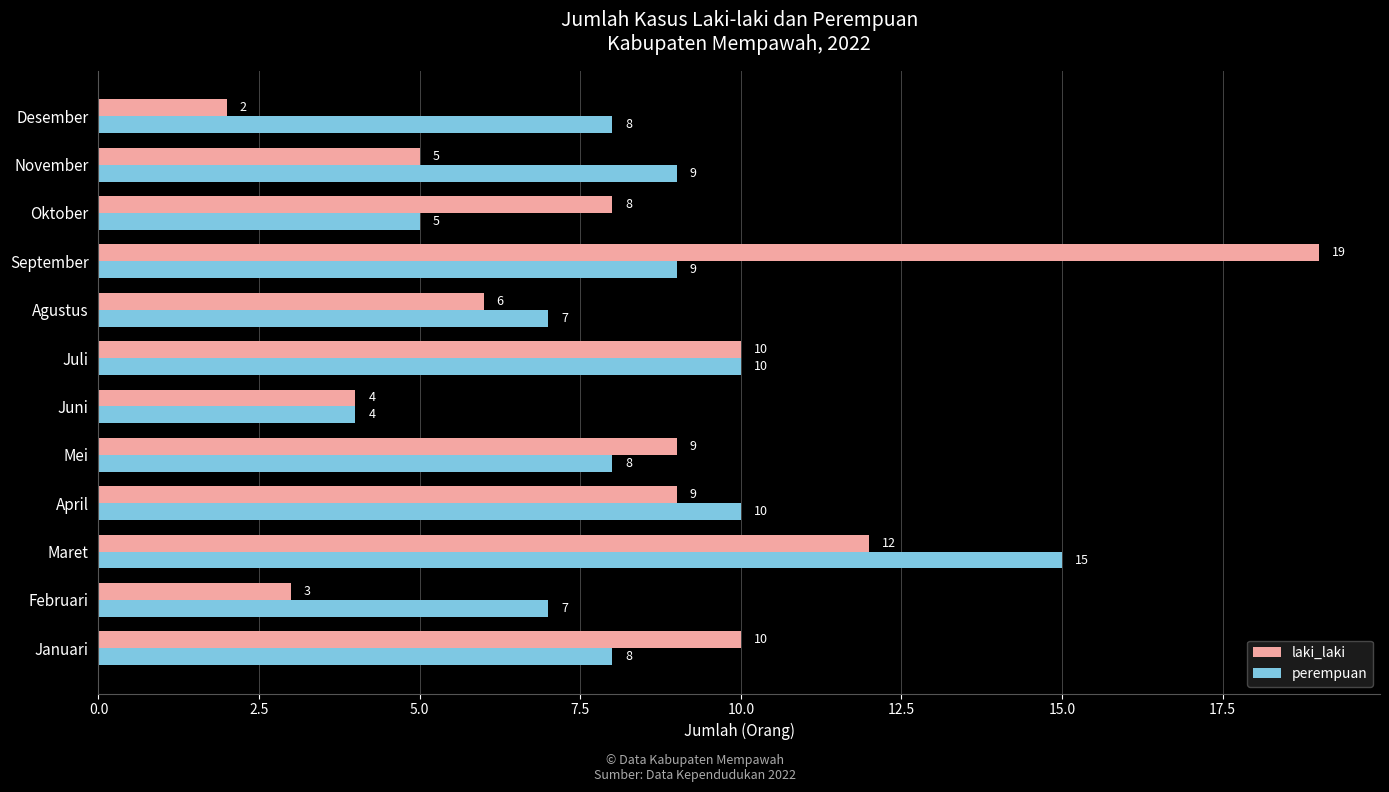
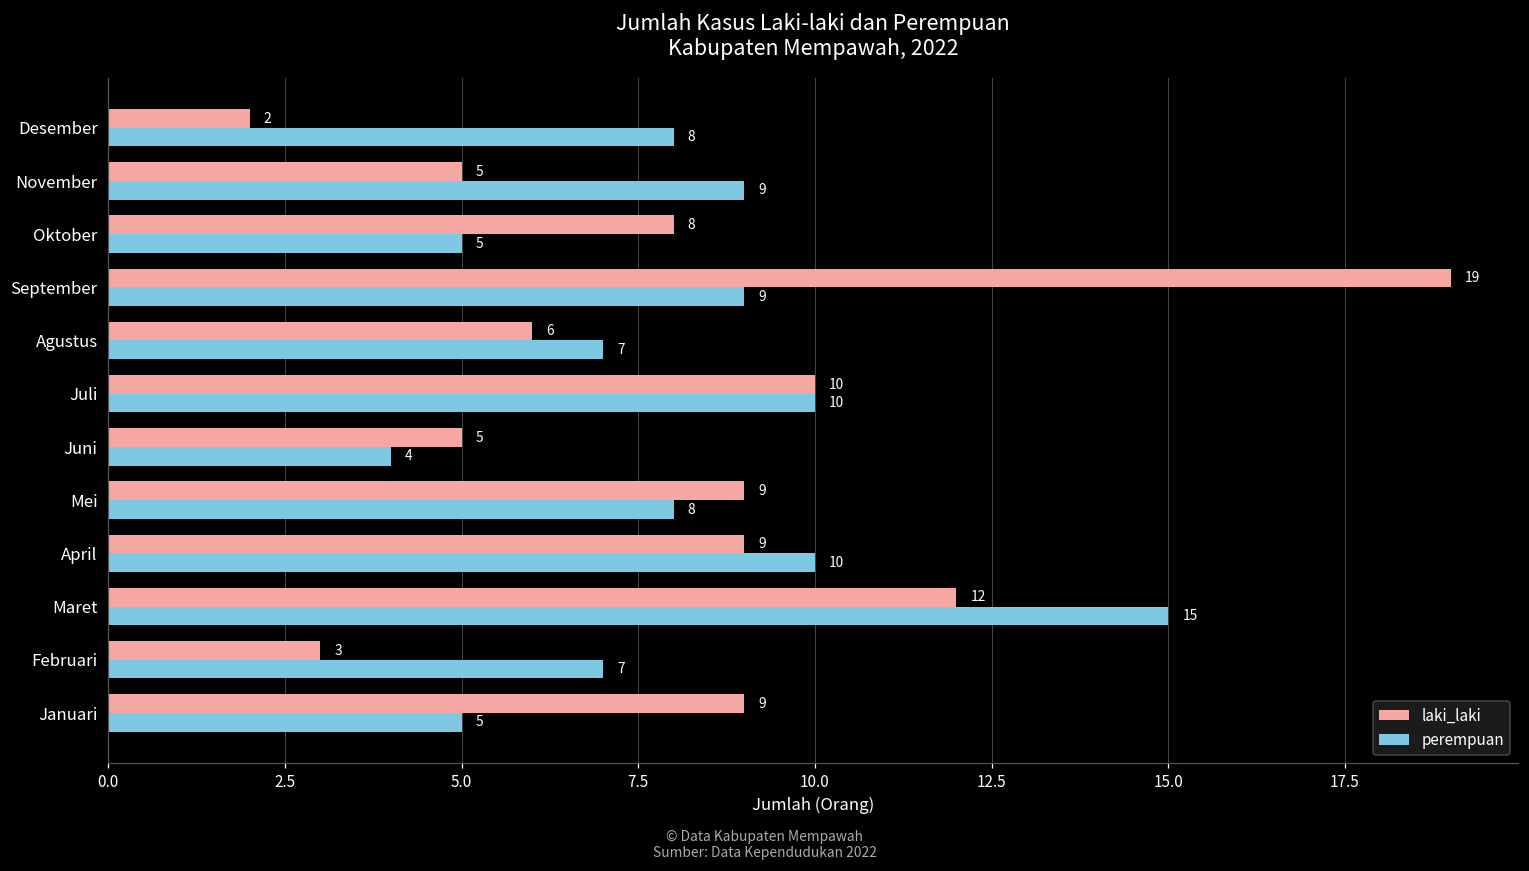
  {
    "laki_laki": {
      "Desember": 2,
      "November": 5,
      "Oktober": 8,
      "September": 19,
      "Agustus": 6,
      "Juli": 10,
-     "Juni": 4,
+     "Juni": 5,
      "Mei": 9,
      "April": 9,
      "Maret": 12,
      "Februari": 3,
-     "Januari": 10
+     "Januari": 9
    },
    "perempuan": {
      "Desember": 8,
      "November": 9,
      "Oktober": 5,
      "September": 9,
      "Agustus": 7,
      "Juli": 10,
      "Juni": 4,
      "Mei": 8,
      "April": 10,
      "Maret": 15,
      "Februari": 7,
-     "Januari": 8
+     "Januari": 5
    }
  }
